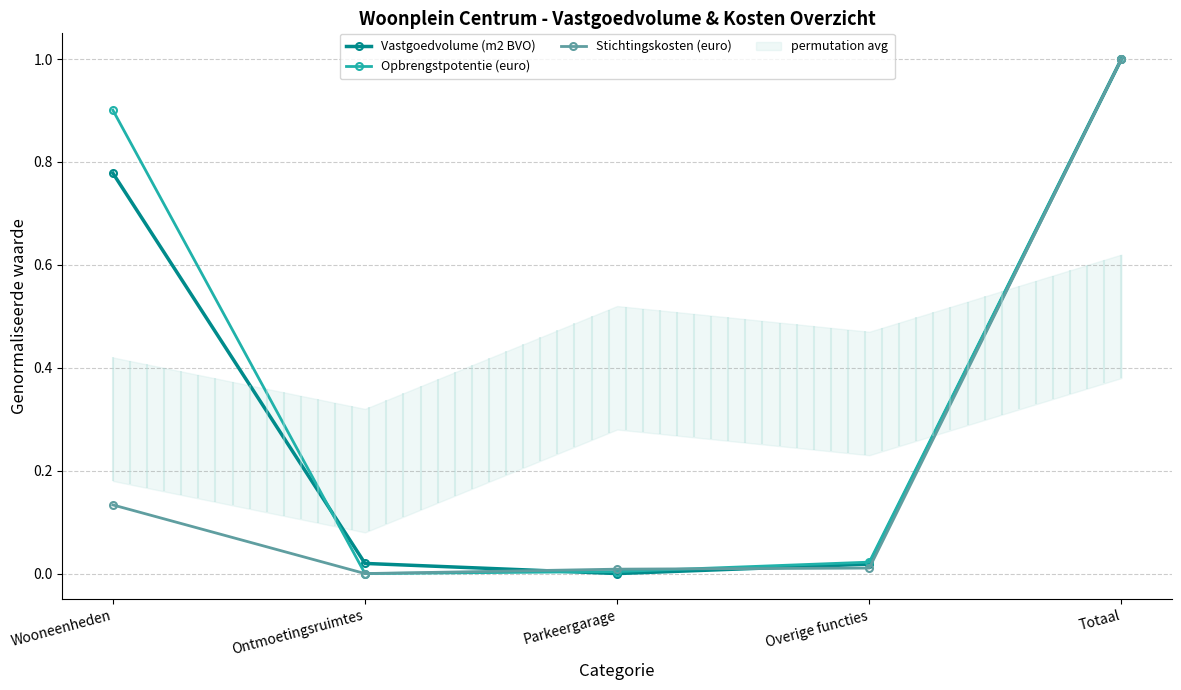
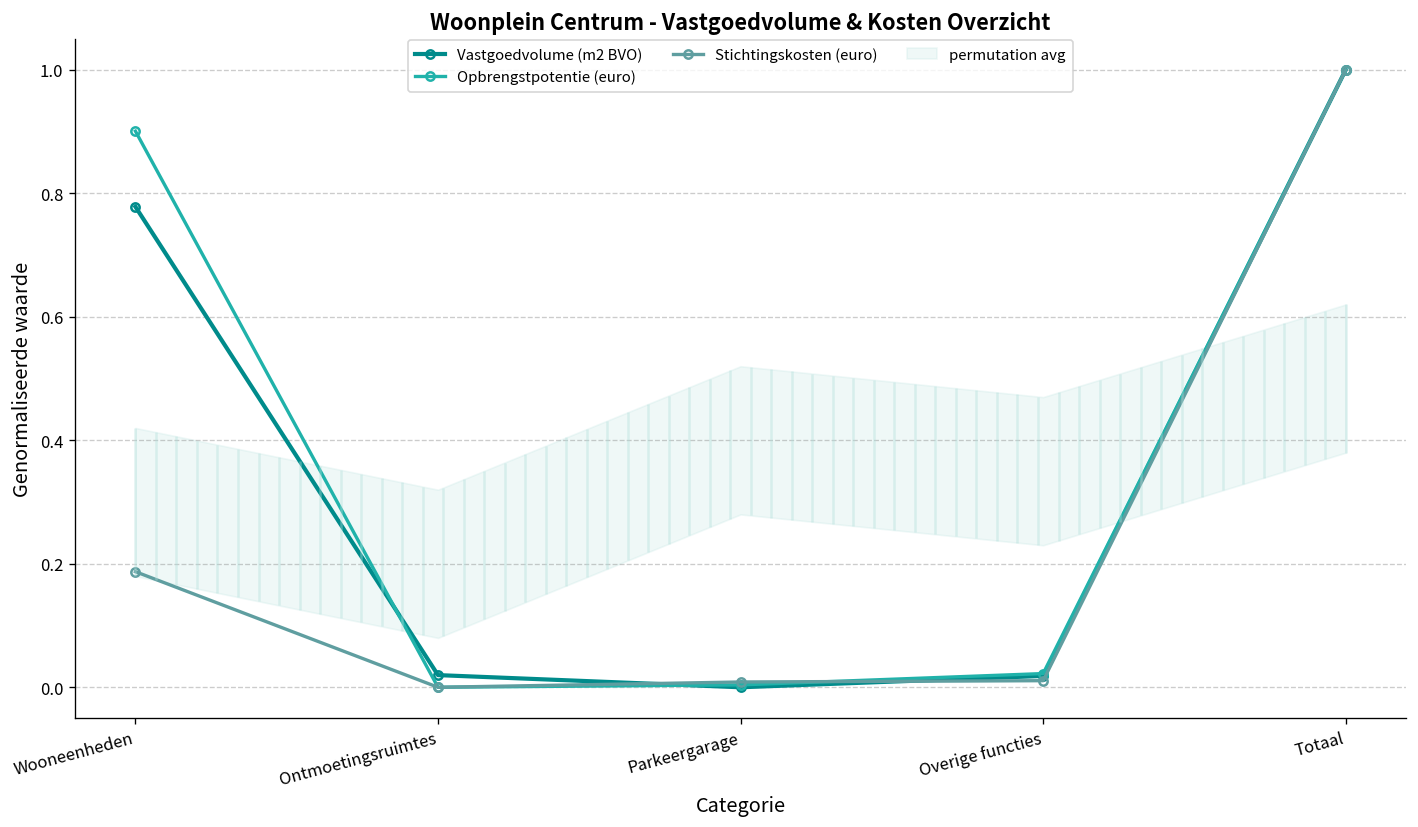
  {
    "Stichtingskosten (euro)": {
-     "Wooneenheden": 0.13,
+     "Wooneenheden": 0.19,
      "Overige functies": 0.01
    }
  }
